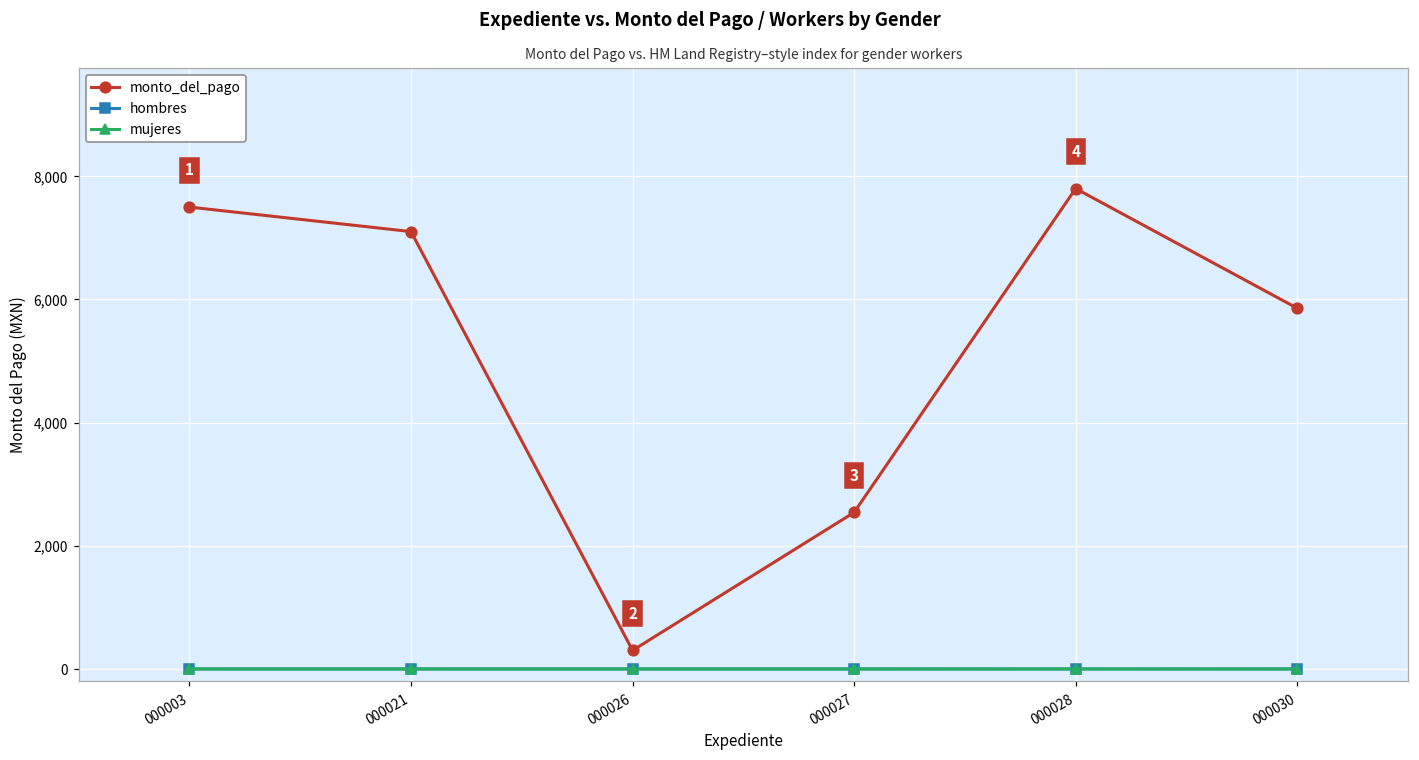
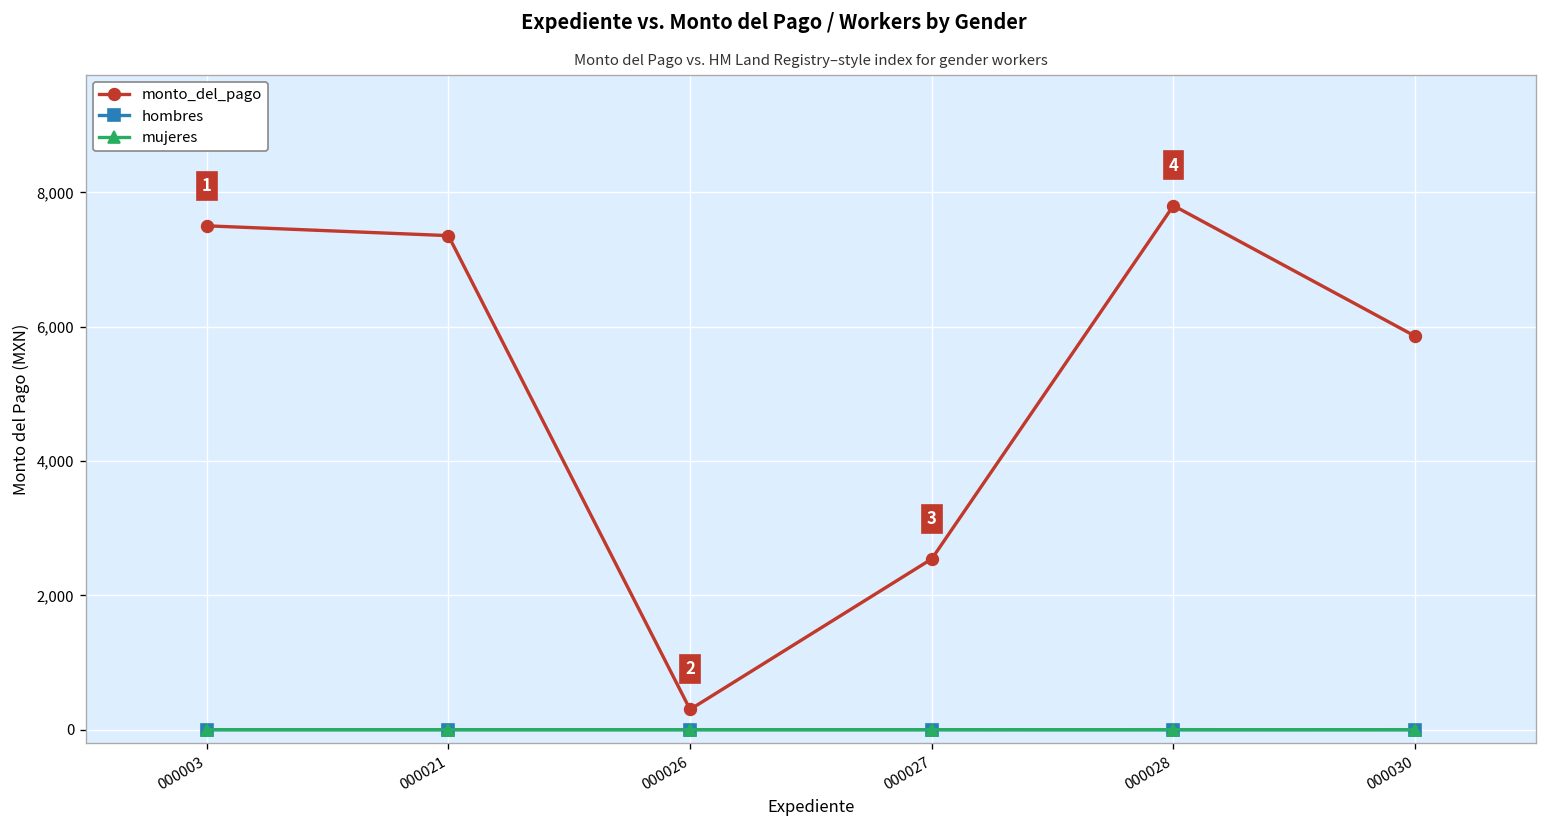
  {
    "monto_del_pago": {
      "000003": "7,500",
-     "000021": "7,100",
+     "000021": "7,400",
      "000026": "300",
      "000027": "2,500",
      "000028": "7,800",
      "000030": "5,900"
    },
    "mujeres": {
      "000003": "0",
      "000021": "0",
      "000026": "0",
      "000027": "0",
      "000028": "0",
      "000030": "0"
    }
  }
